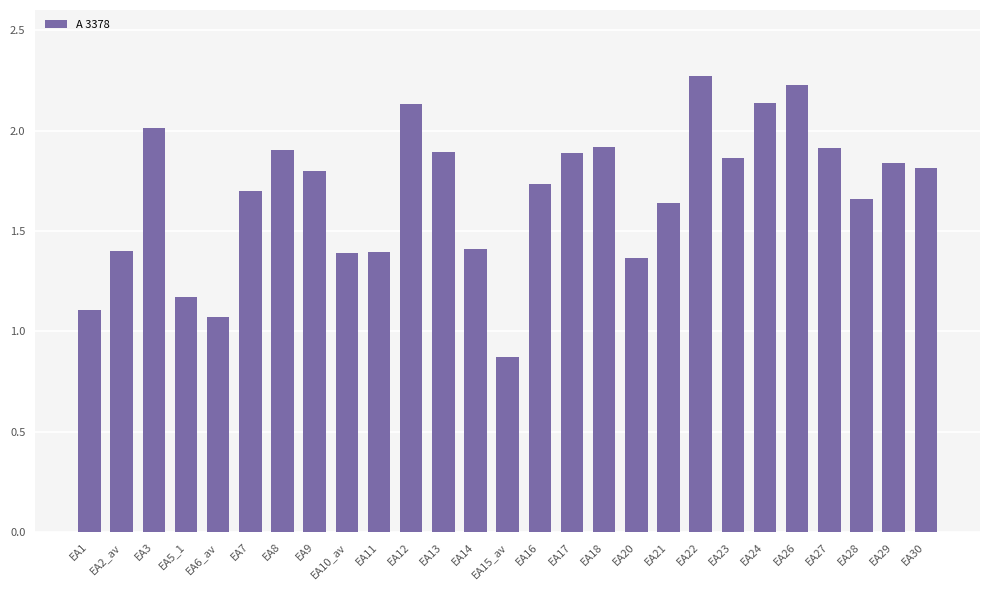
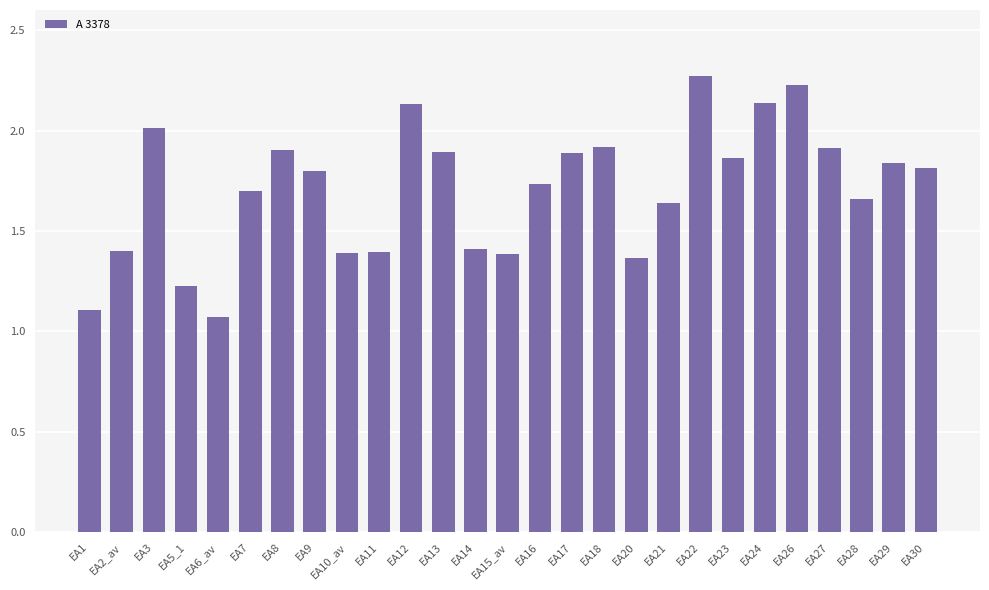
  {
    "EA1": 1.11,
    "EA2_av": 1.40,
    "EA3": 2.01,
-   "EA5_1": 1.17,
+   "EA5_1": 1.23,
    "EA6_av": 1.07,
    "EA7": 1.70,
    "EA8": 1.90,
    "EA9": 1.80,
    "EA10_av": 1.39,
    "EA11": 1.39,
    "EA12": 2.13,
    "EA13": 1.89,
    "EA14": 1.41,
-   "EA15_av": 0.87,
+   "EA15_av": 1.38,
    "EA16": 1.73,
    "EA17": 1.89,
    "EA18": 1.92,
    "EA20": 1.37,
    "EA21": 1.64,
    "EA22": 2.27,
    "EA23": 1.86,
    "EA24": 2.14,
    "EA26": 2.23,
    "EA27": 1.92,
    "EA28": 1.66,
    "EA29": 1.84,
    "EA30": 1.81
  }
